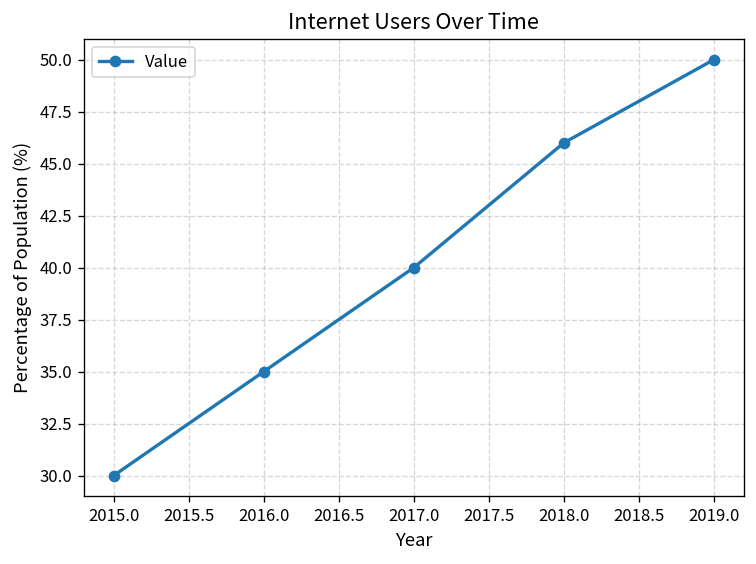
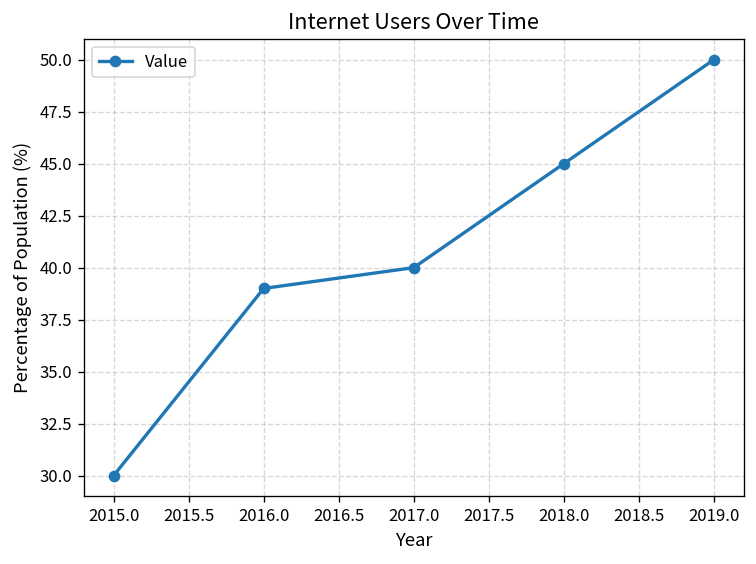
  {
    "2015.0": 30,
-   "2016.0": 35,
+   "2016.0": 39,
    "2017.0": 40,
-   "2018.0": 46,
+   "2018.0": 45,
    "2019.0": 50
  }
